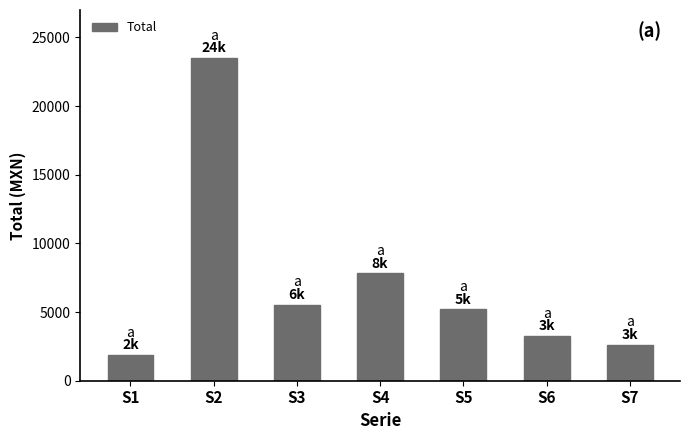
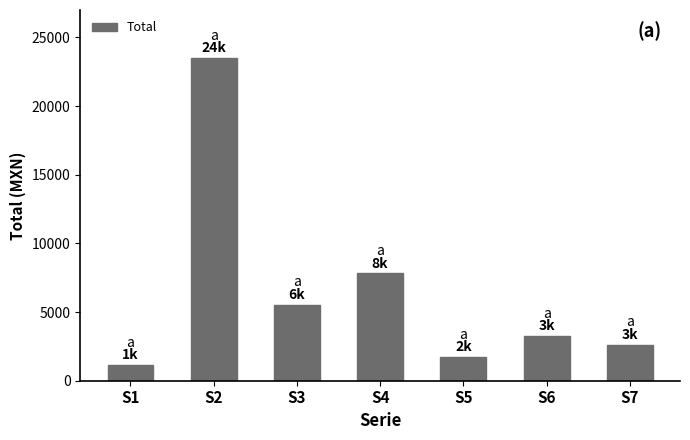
  {
-   "S1": "2k",
+   "S1": "1k",
    "S2": "24k",
    "S3": "6k",
    "S4": "8k",
-   "S5": "5k",
+   "S5": "2k",
    "S6": "3k",
    "S7": "3k"
  }
